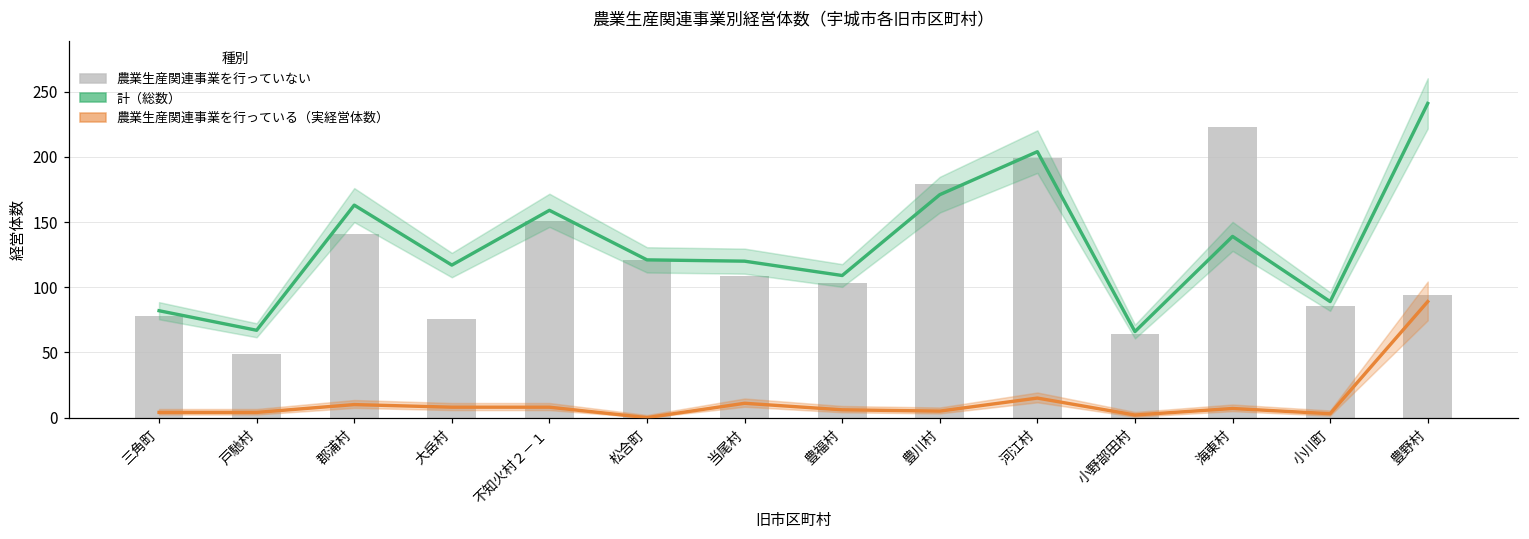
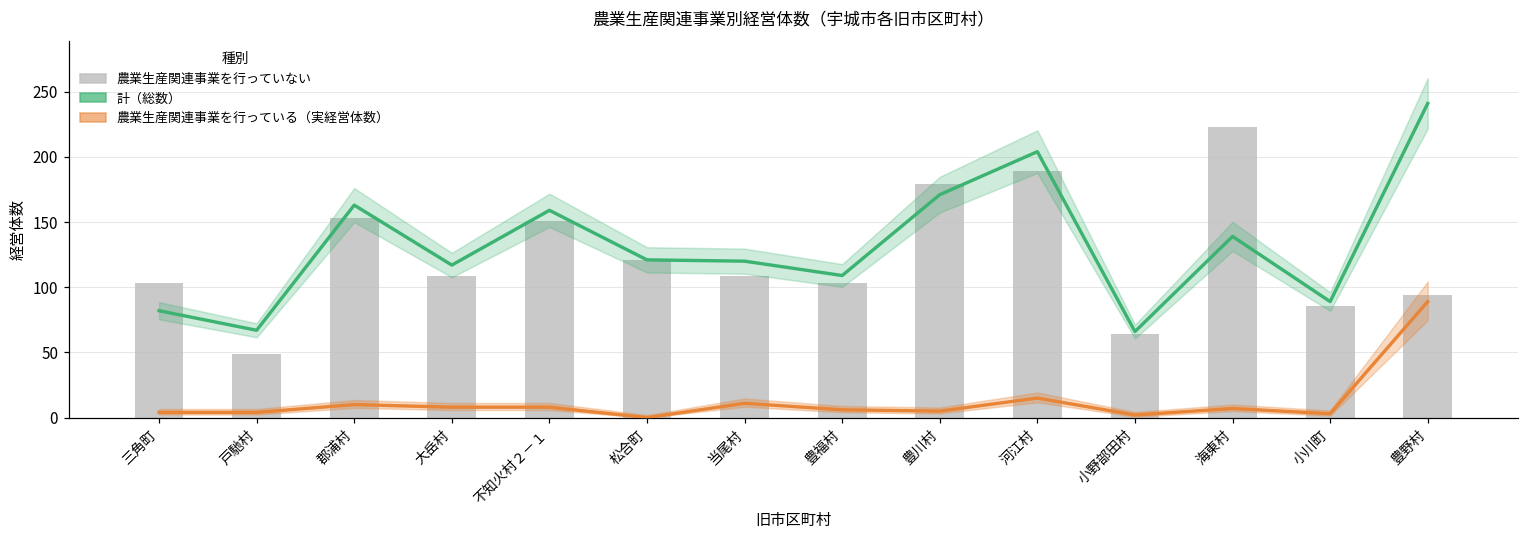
  {
    "農業生産関連事業を行っていない": {
-     "三角町": 78,
+     "三角町": 103,
      "戸馳村": 49,
-     "郡浦村": 141,
-     "大岳村": 76,
+     "郡浦村": 153,
+     "大岳村": 109,
      "不知火村２－１": 151,
      "松合町": 121,
      "当尾村": 109,
      "豊福村": 103,
      "豊川村": 179,
-     "河江村": 199,
+     "河江村": 189,
      "小野部田村": 64,
      "海東村": 223,
      "小川町": 86,
      "豊野村": 94
    }
  }
